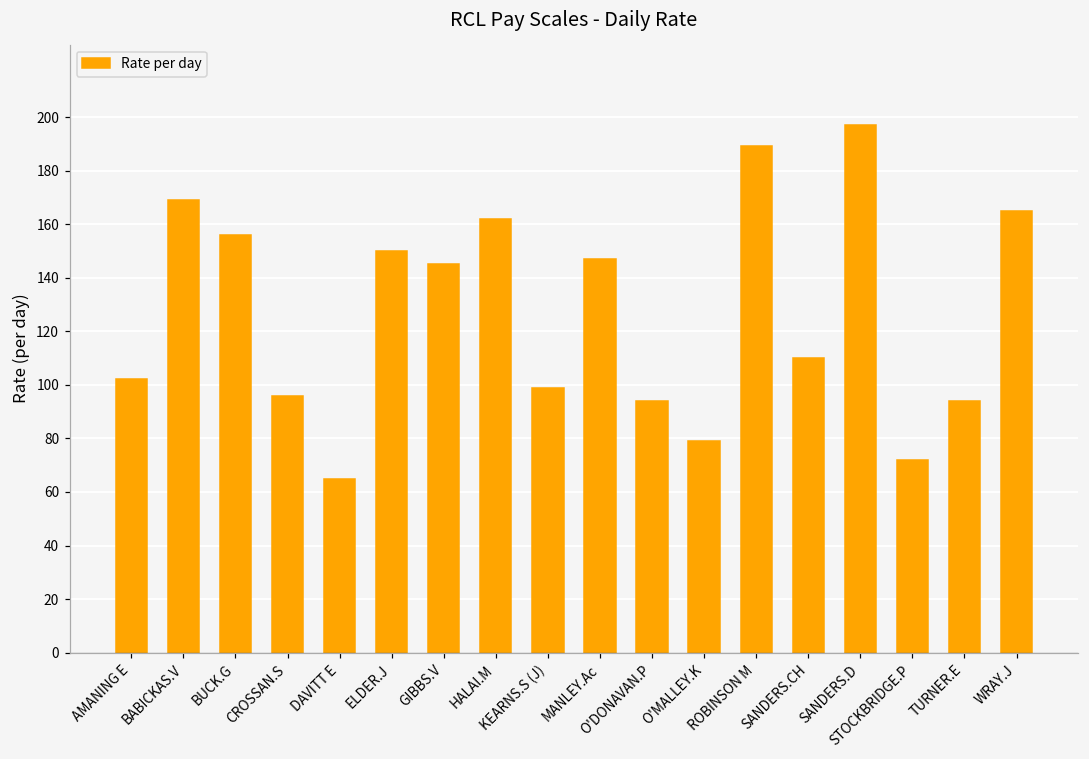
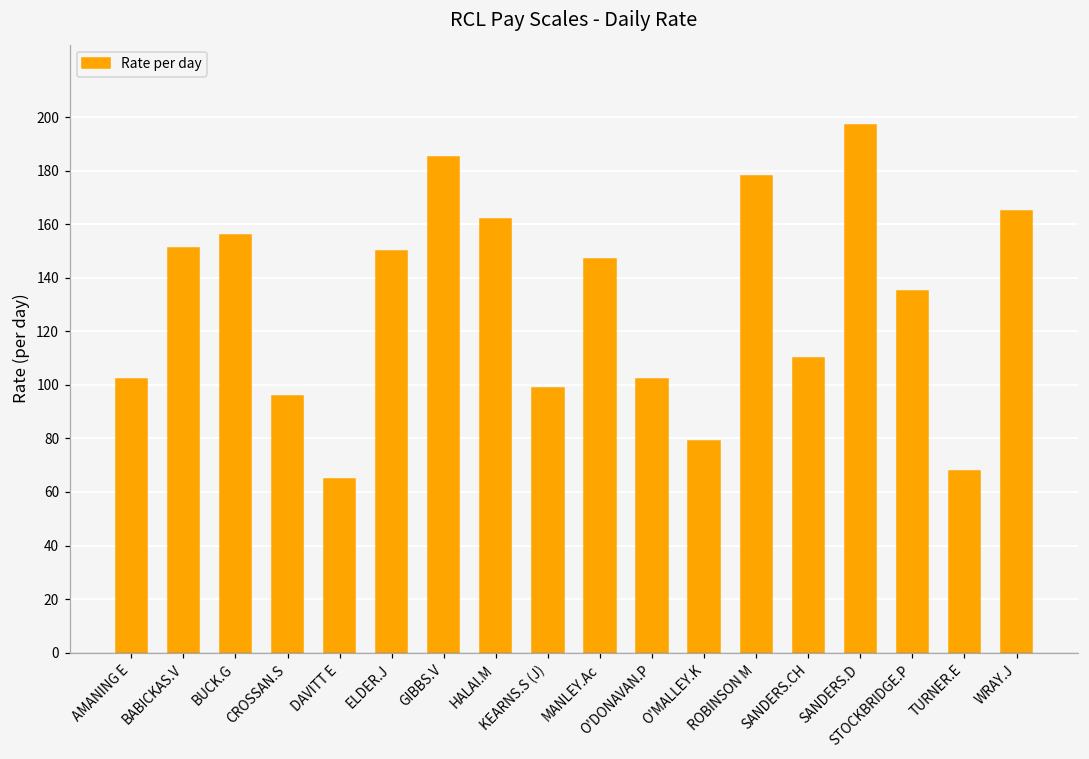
  {
    "AMANING E": 102,
-   "BABICKAS.V": 169,
+   "BABICKAS.V": 151,
    "BUCK.G": 156,
    "CROSSAN.S": 96,
    "DAVITT E": 65,
    "ELDER.J": 150,
-   "GIBBS.V": 145,
+   "GIBBS.V": 185,
    "HALAI.M": 162,
    "KEARNS.S (J)": 99,
    "MANLEY.Ac": 147,
-   "O'DONAVAN.P": 94,
+   "O'DONAVAN.P": 102,
    "O'MALLEY.K": 79,
-   "ROBINSON M": 189,
+   "ROBINSON M": 178,
    "SANDERS.CH": 110,
    "SANDERS.D": 197,
-   "STOCKBRIDGE.P": 72,
-   "TURNER.E": 94,
+   "STOCKBRIDGE.P": 135,
+   "TURNER.E": 68,
    "WRAY.J": 165
  }
